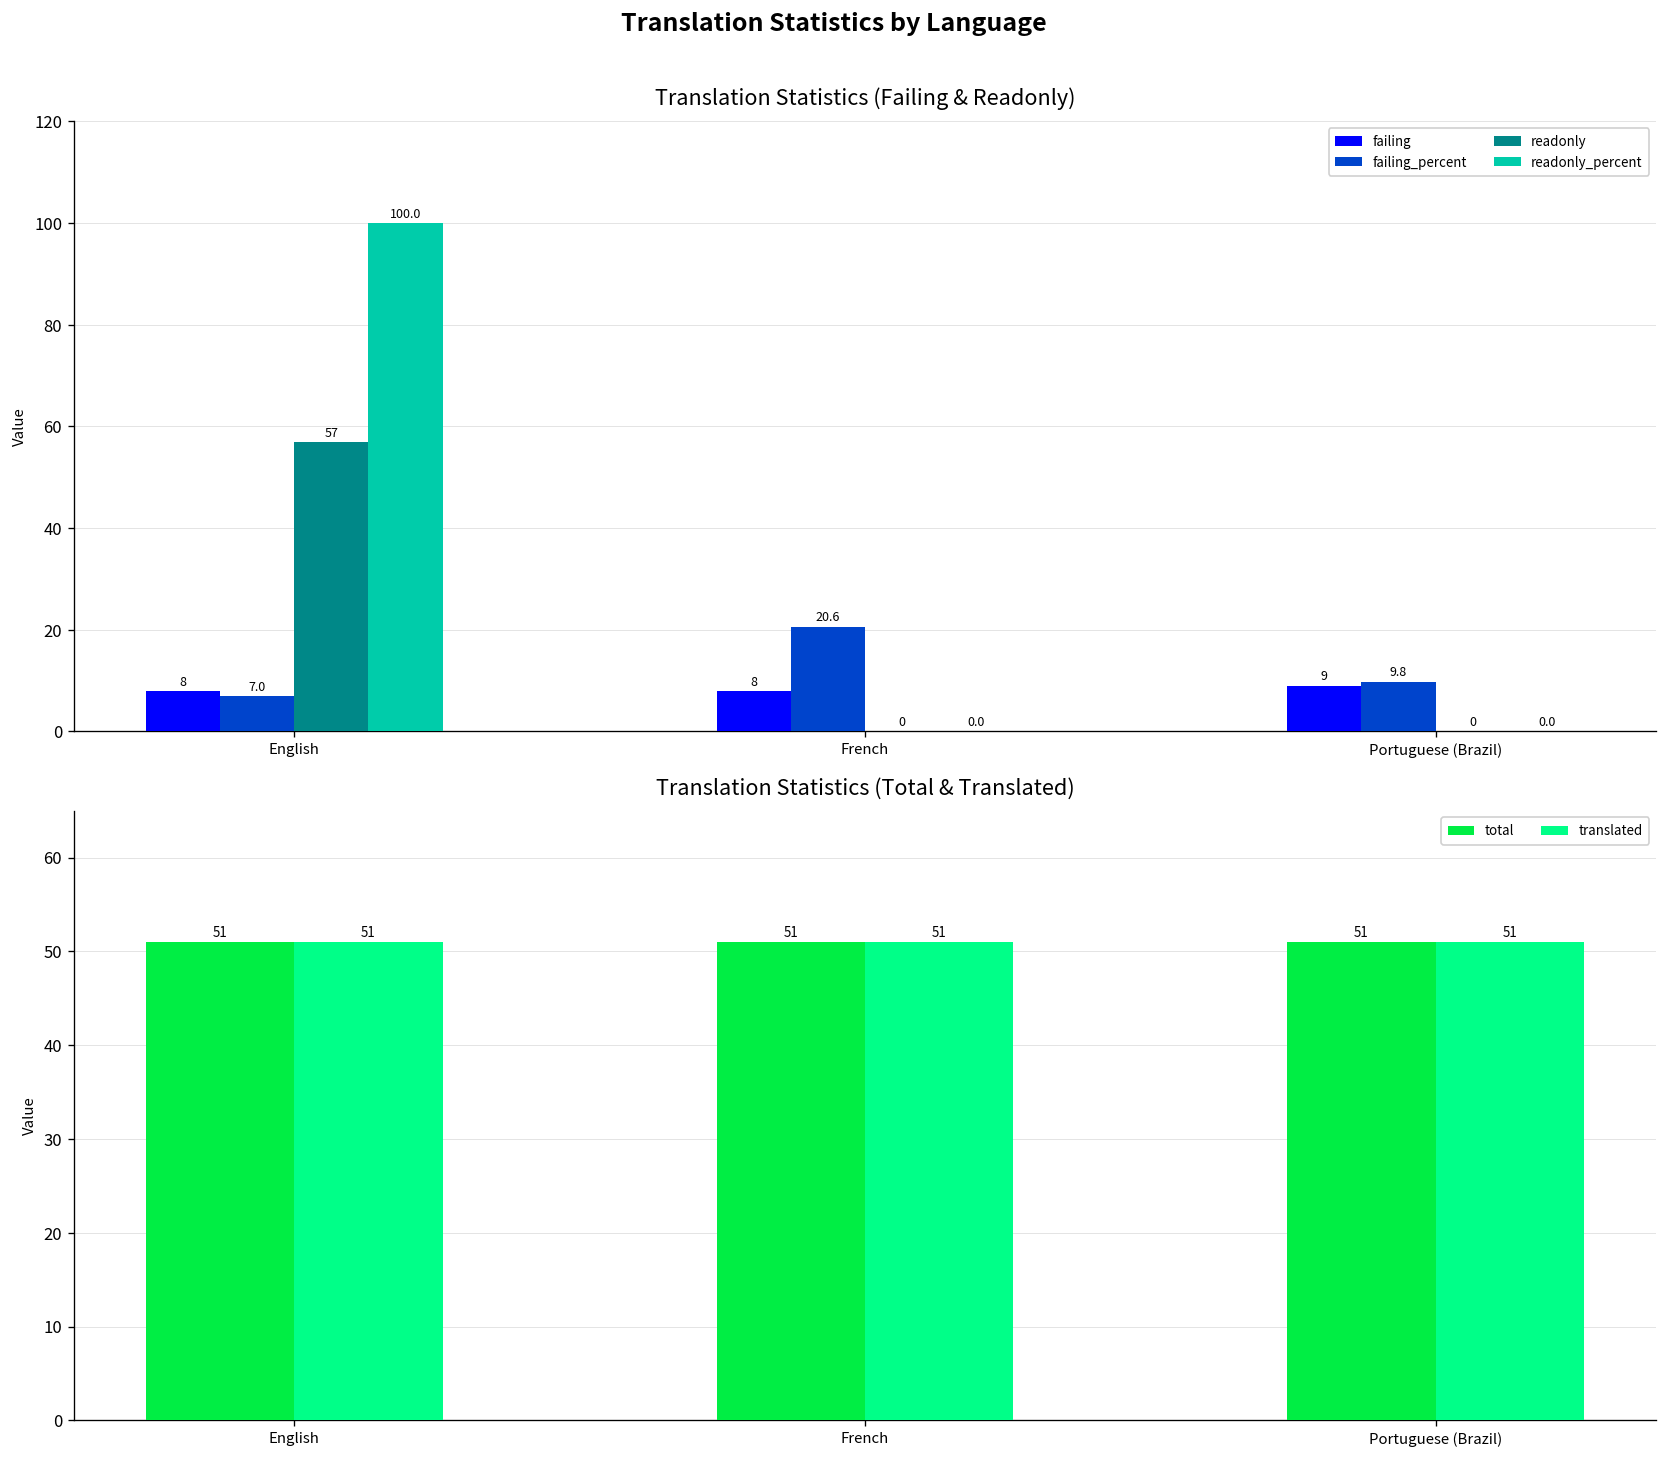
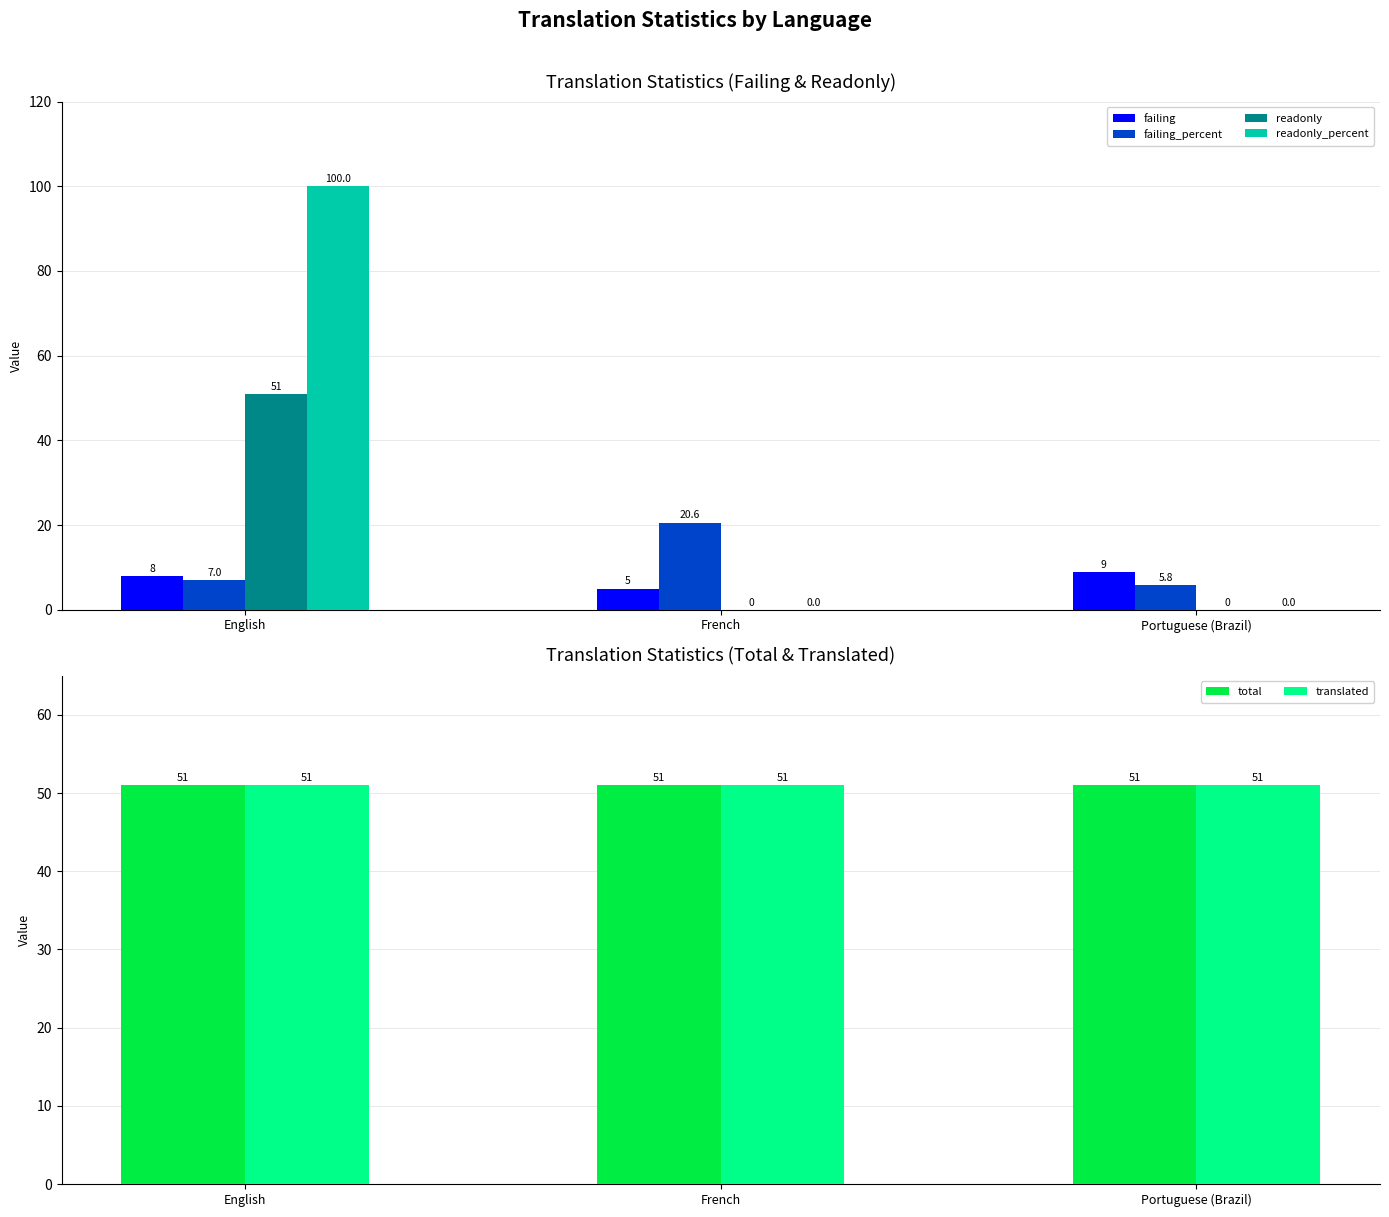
  {
    "Translation Statistics (Failing & Readonly)": {
      "failing": {
        "English": 8,
-       "French": 8,
+       "French": 5,
        "Portuguese (Brazil)": 9
      },
      "failing_percent": {
        "English": 7.0,
        "French": 20.6,
-       "Portuguese (Brazil)": 9.8
+       "Portuguese (Brazil)": 5.8
      },
      "readonly": {
-       "English": 57,
+       "English": 51,
        "French": 0,
        "Portuguese (Brazil)": 0
      },
      "readonly_percent": {
        "English": 100.0,
        "French": 0.0,
        "Portuguese (Brazil)": 0.0
      }
    },
    "Translation Statistics (Total & Translated)": {
      "total": {
        "English": 51,
        "French": 51,
        "Portuguese (Brazil)": 51
      },
      "translated": {
        "English": 51,
        "French": 51,
        "Portuguese (Brazil)": 51
      }
    }
  }
